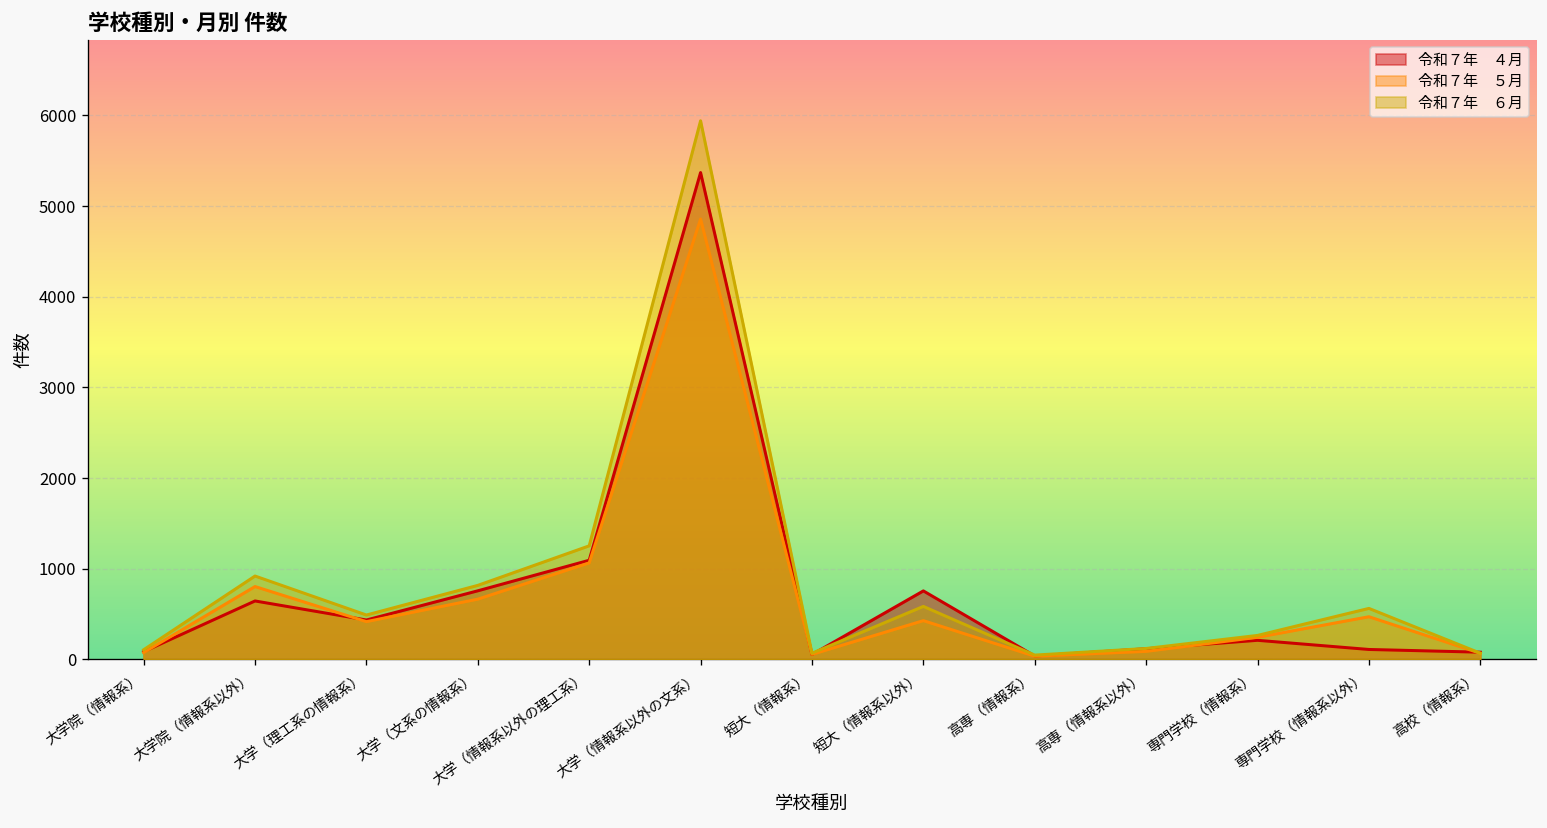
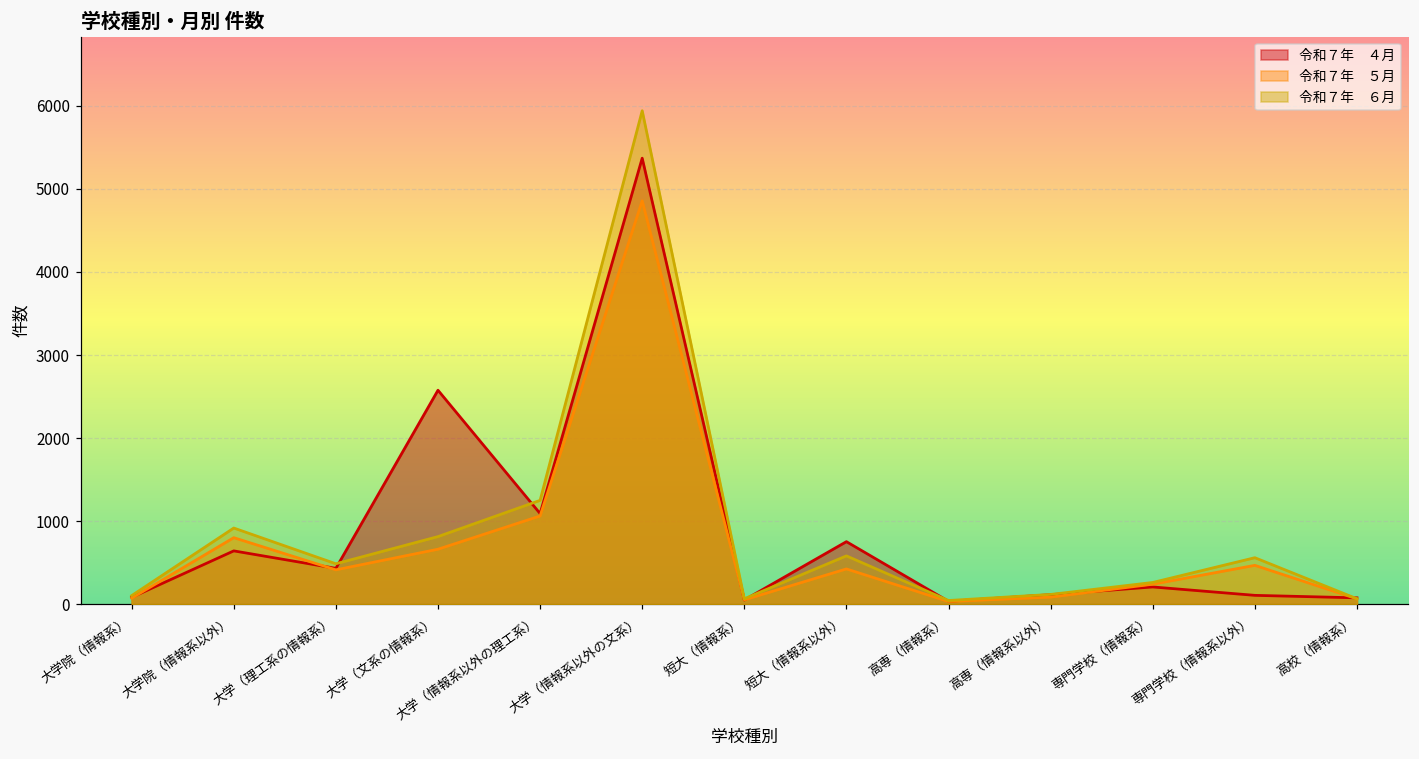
  {
    "令和７年 ４月": {
      "大学院（情報系以外）": 600,
-     "大学（文系の情報系）": 800,
+     "大学（文系の情報系）": 2600,
      "大学（情報系以外の文系）": 5400,
      "短大（情報系以外）": 800,
      "専門学校（情報系以外）": 100
    }
  }
